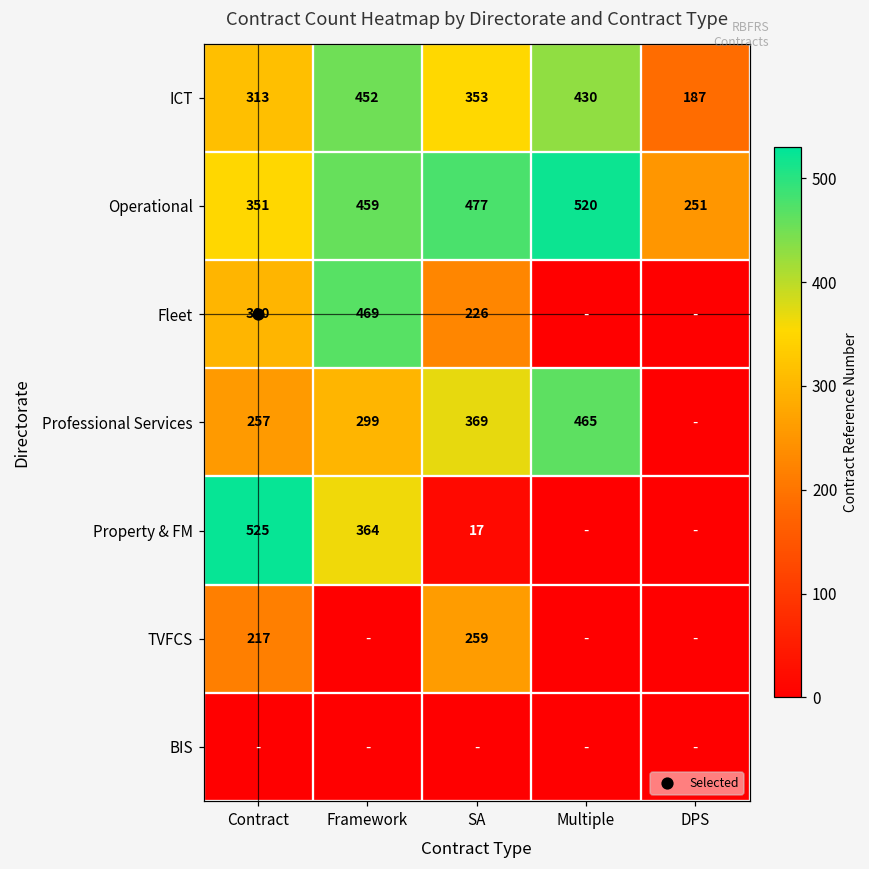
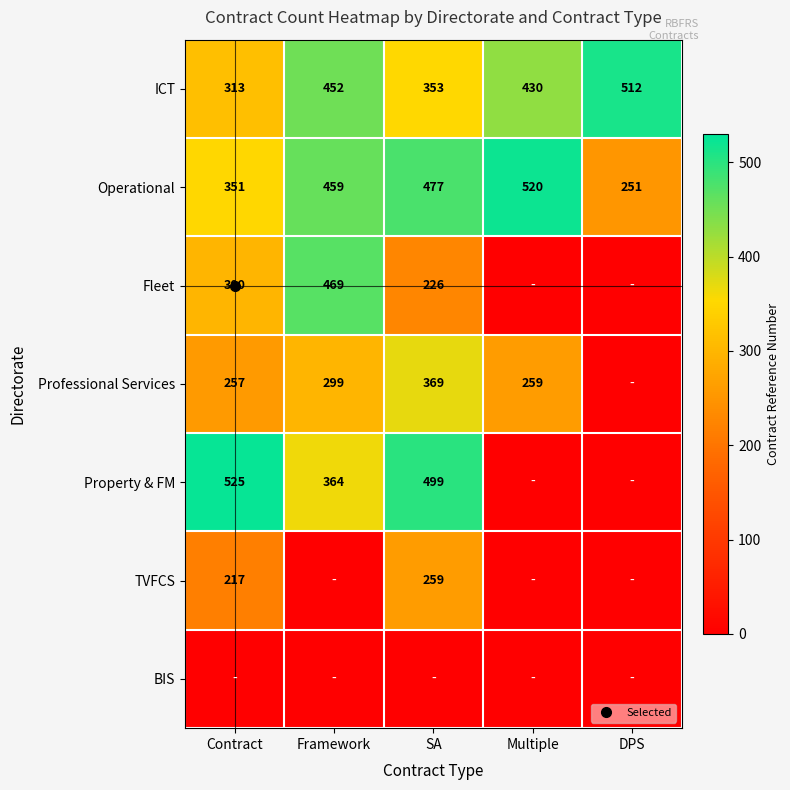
  {
    "ICT": {
      "Contract": 313,
      "Framework": 452,
      "SA": 353,
      "Multiple": 430,
-     "DPS": 187
+     "DPS": 512
    },
    "Operational": {
      "Contract": 351,
      "Framework": 459,
      "SA": 477,
      "Multiple": 520,
      "DPS": 251
    },
    "Fleet": {
      "Framework": 469,
      "SA": 226
    },
    "Professional Services": {
      "Contract": 257,
      "Framework": 299,
      "SA": 369,
-     "Multiple": 465
+     "Multiple": 259
    },
    "Property & FM": {
      "Contract": 525,
      "Framework": 364,
-     "SA": 17
+     "SA": 499
    },
    "TVFCS": {
      "Contract": 217,
      "SA": 259
    }
  }
